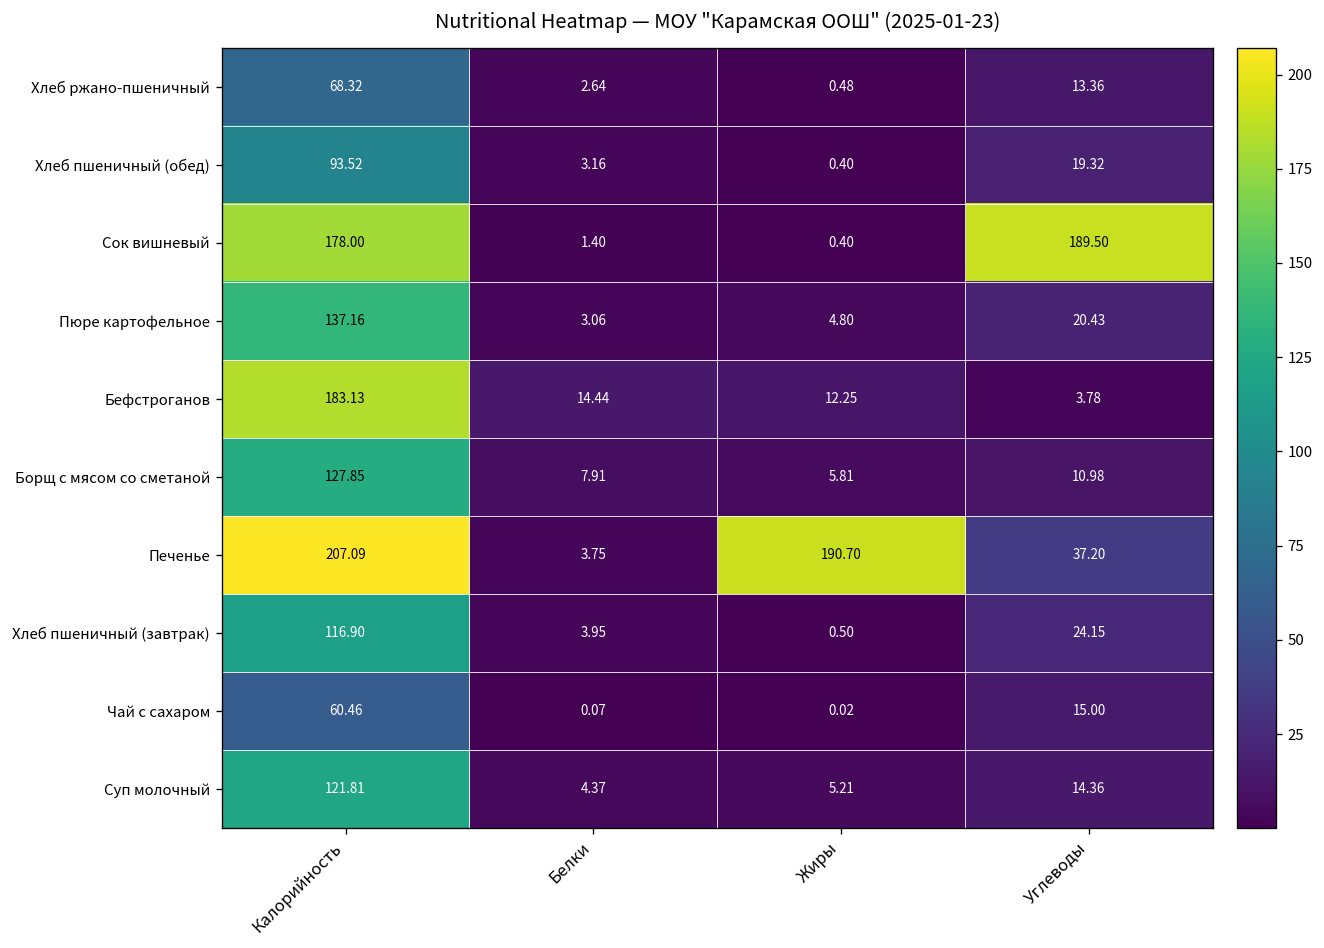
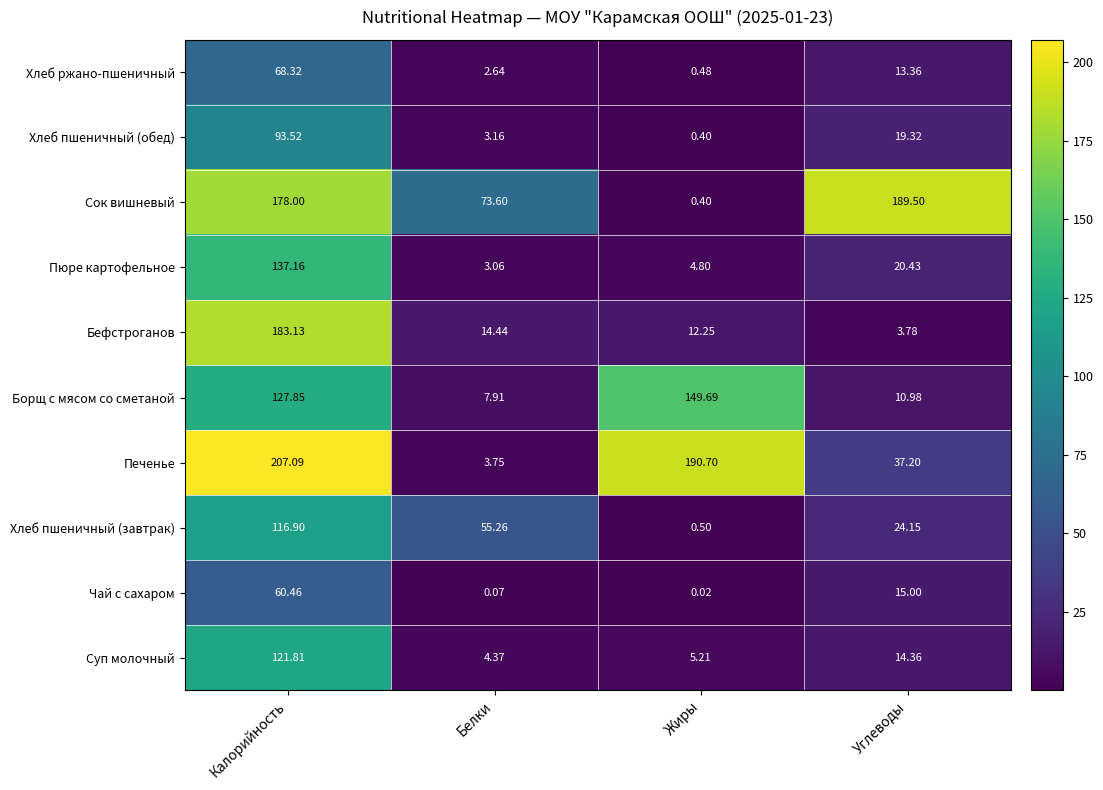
  {
    "Хлеб ржано-пшеничный": {
      "Калорийность": 68.32,
      "Белки": 2.64,
      "Жиры": 0.48,
      "Углеводы": 13.36
    },
    "Хлеб пшеничный (обед)": {
      "Калорийность": 93.52,
      "Белки": 3.16,
      "Жиры": 0.40,
      "Углеводы": 19.32
    },
    "Сок вишневый": {
      "Калорийность": 178.00,
-     "Белки": 1.40,
+     "Белки": 73.60,
      "Жиры": 0.40,
      "Углеводы": 189.50
    },
    "Пюре картофельное": {
      "Калорийность": 137.16,
      "Белки": 3.06,
      "Жиры": 4.80,
      "Углеводы": 20.43
    },
    "Бефстроганов": {
      "Калорийность": 183.13,
      "Белки": 14.44,
      "Жиры": 12.25,
      "Углеводы": 3.78
    },
    "Борщ с мясом со сметаной": {
      "Калорийность": 127.85,
      "Белки": 7.91,
-     "Жиры": 5.81,
+     "Жиры": 149.69,
      "Углеводы": 10.98
    },
    "Печенье": {
      "Калорийность": 207.09,
      "Белки": 3.75,
      "Жиры": 190.70,
      "Углеводы": 37.20
    },
    "Хлеб пшеничный (завтрак)": {
      "Калорийность": 116.90,
-     "Белки": 3.95,
+     "Белки": 55.26,
      "Жиры": 0.50,
      "Углеводы": 24.15
    },
    "Чай с сахаром": {
      "Калорийность": 60.46,
      "Белки": 0.07,
      "Жиры": 0.02,
      "Углеводы": 15.00
    },
    "Суп молочный": {
      "Калорийность": 121.81,
      "Белки": 4.37,
      "Жиры": 5.21,
      "Углеводы": 14.36
    }
  }
